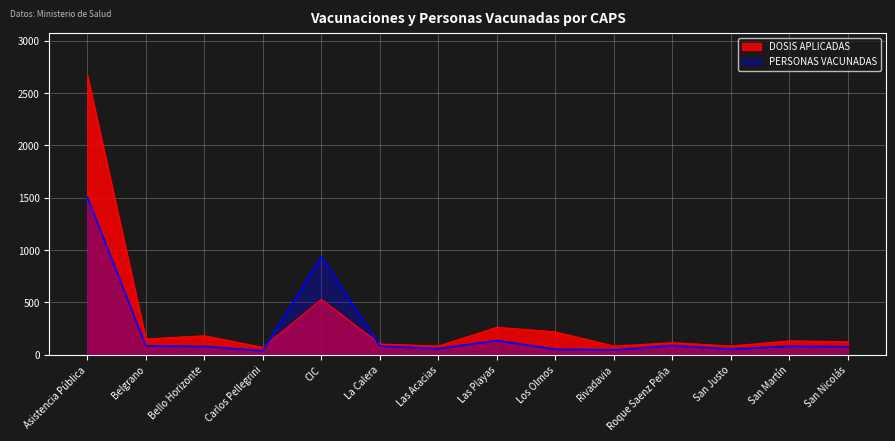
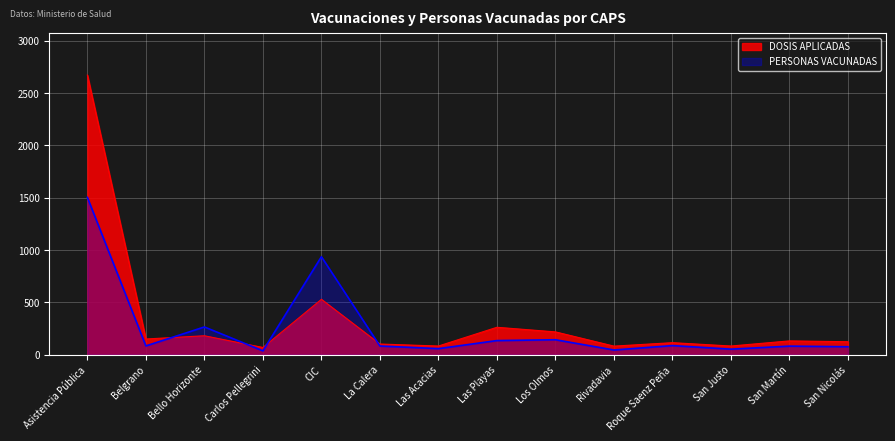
  {
    "DOSIS APLICADAS": {
      "Asistencia Pública": 2670,
      "Belgrano": 150,
      "Bello Horizonte": 180,
      "Carlos Pellegrini": 70,
      "CIC": 530,
      "Las Acacias": 80,
      "Las Playas": 260,
      "Los Olmos": 220,
      "Rivadavia": 80,
      "Roque Saenz Peña": 120,
      "San Justo": 80,
      "San Martín": 130,
      "San Nicolás": 130
    },
    "PERSONAS VACUNADAS": {
      "Asistencia Pública": 1500,
      "Belgrano": 90,
-     "Bello Horizonte": 80,
+     "Bello Horizonte": 270,
      "Carlos Pellegrini": 40,
      "CIC": 940,
      "Las Acacias": 60,
      "Las Playas": 140,
-     "Los Olmos": 50,
+     "Los Olmos": 140,
      "Rivadavia": 50,
      "Roque Saenz Peña": 90,
      "San Justo": 50,
      "San Martín": 80,
      "San Nicolás": 80
    }
  }
